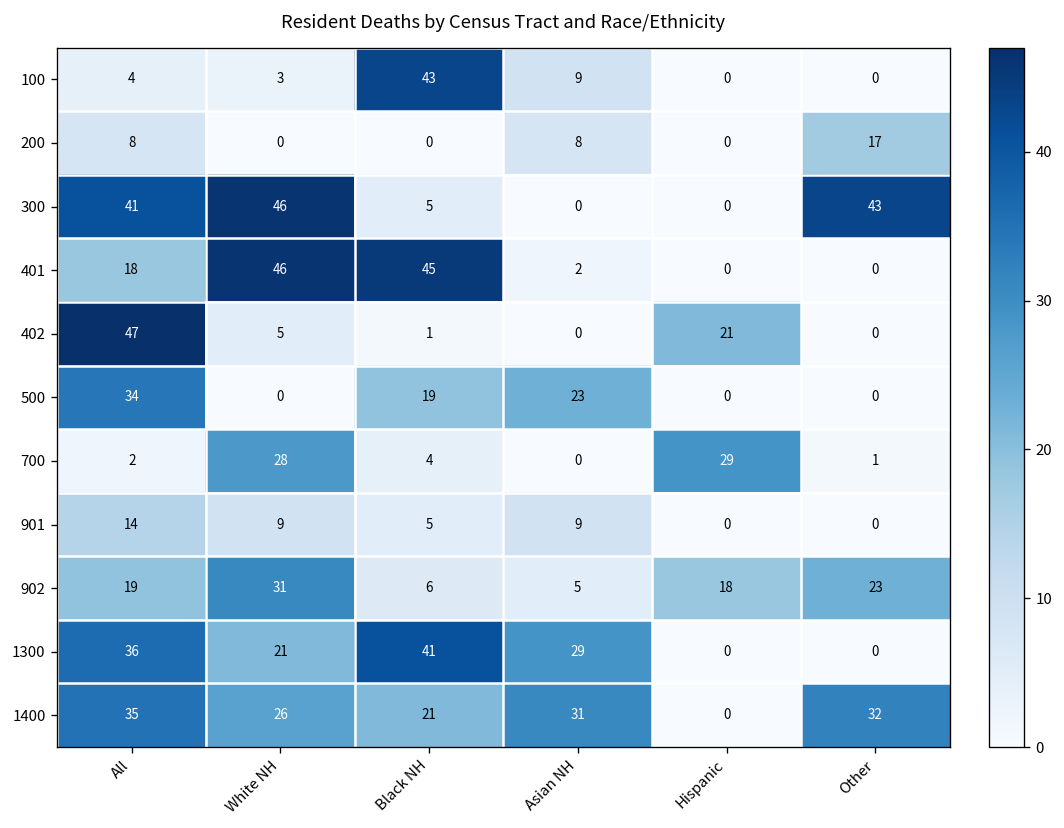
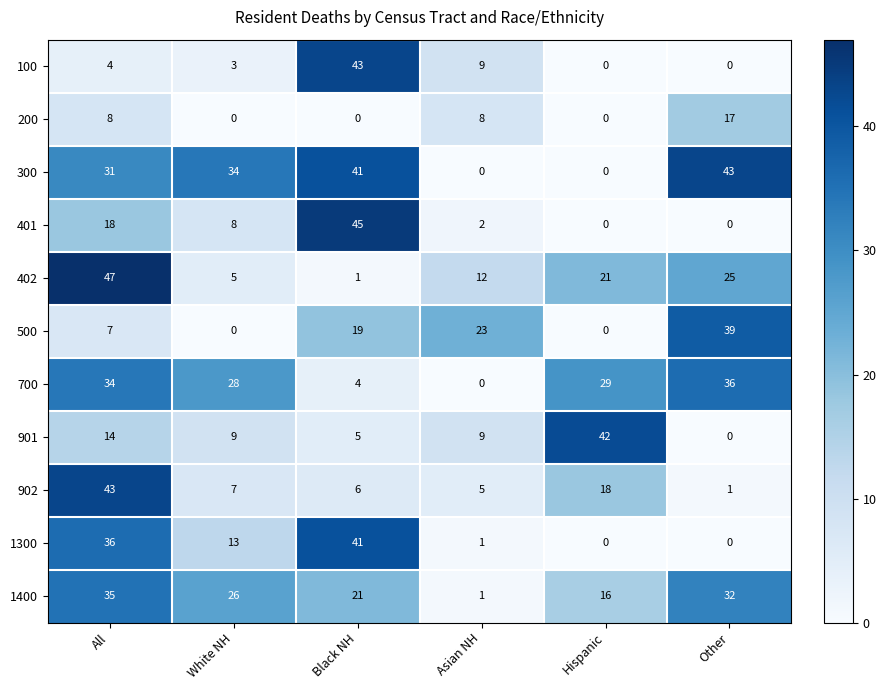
  {
    "100": {
      "All": 4,
      "White NH": 3,
      "Black NH": 43,
      "Asian NH": 9,
      "Hispanic": 0,
      "Other": 0
    },
    "200": {
      "All": 8,
      "White NH": 0,
      "Black NH": 0,
      "Asian NH": 8,
      "Hispanic": 0,
      "Other": 17
    },
    "300": {
-     "All": 41,
-     "White NH": 46,
-     "Black NH": 5,
+     "All": 31,
+     "White NH": 34,
+     "Black NH": 41,
      "Asian NH": 0,
      "Hispanic": 0,
      "Other": 43
    },
    "401": {
      "All": 18,
-     "White NH": 46,
+     "White NH": 8,
      "Black NH": 45,
      "Asian NH": 2,
      "Hispanic": 0,
      "Other": 0
    },
    "402": {
      "All": 47,
      "White NH": 5,
      "Black NH": 1,
-     "Asian NH": 0,
+     "Asian NH": 12,
      "Hispanic": 21,
-     "Other": 0
+     "Other": 25
    },
    "500": {
-     "All": 34,
+     "All": 7,
      "White NH": 0,
      "Black NH": 19,
      "Asian NH": 23,
      "Hispanic": 0,
-     "Other": 0
+     "Other": 39
    },
    "700": {
-     "All": 2,
+     "All": 34,
      "White NH": 28,
      "Black NH": 4,
      "Asian NH": 0,
      "Hispanic": 29,
-     "Other": 1
+     "Other": 36
    },
    "901": {
      "All": 14,
      "White NH": 9,
      "Black NH": 5,
      "Asian NH": 9,
-     "Hispanic": 0,
+     "Hispanic": 42,
      "Other": 0
    },
    "902": {
-     "All": 19,
-     "White NH": 31,
+     "All": 43,
+     "White NH": 7,
      "Black NH": 6,
      "Asian NH": 5,
      "Hispanic": 18,
-     "Other": 23
+     "Other": 1
    },
    "1300": {
      "All": 36,
-     "White NH": 21,
+     "White NH": 13,
      "Black NH": 41,
-     "Asian NH": 29,
+     "Asian NH": 1,
      "Hispanic": 0,
      "Other": 0
    },
    "1400": {
      "All": 35,
      "White NH": 26,
      "Black NH": 21,
-     "Asian NH": 31,
-     "Hispanic": 0,
+     "Asian NH": 1,
+     "Hispanic": 16,
      "Other": 32
    }
  }
